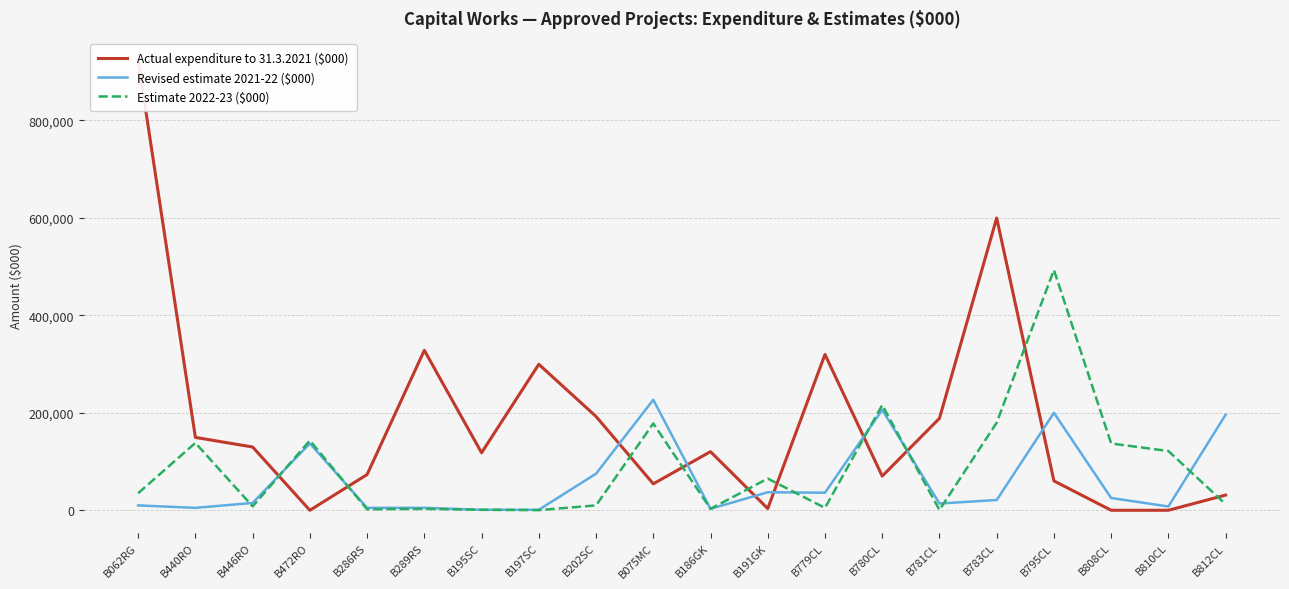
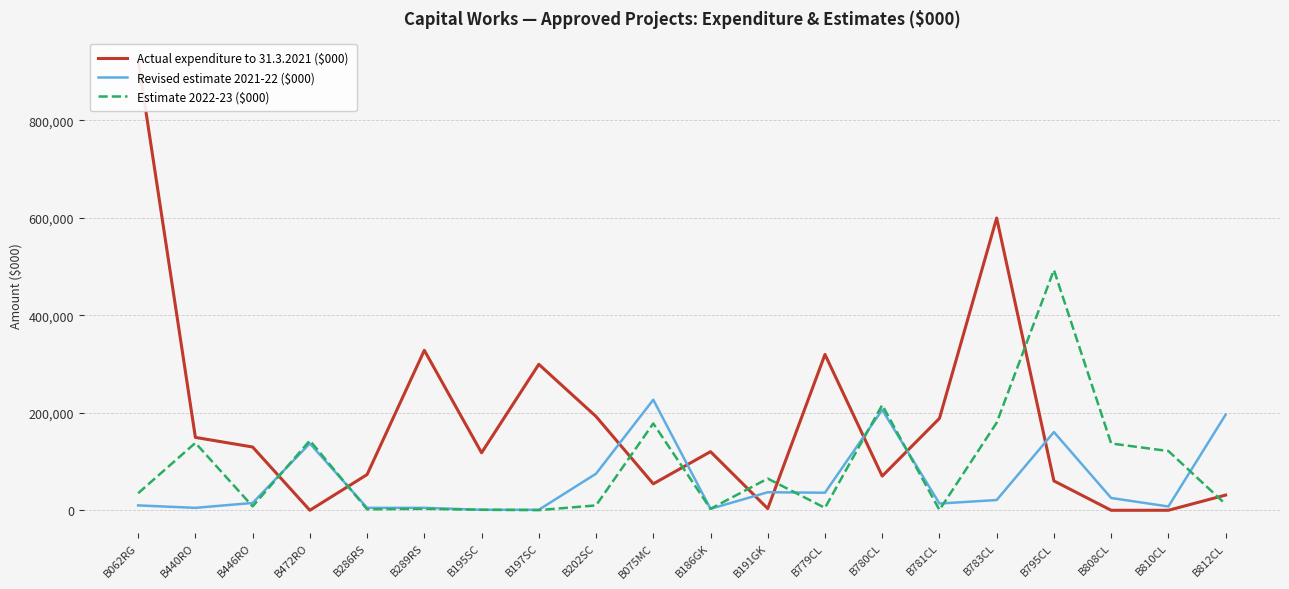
  {
    "Actual expenditure to 31.3.2021 ($000)": {
      "B440RO": "150,000",
      "B446RO": "130,000",
      "B472RO": "0",
      "B286RS": "70,000",
      "B289RS": "330,000",
      "B195SC": "120,000",
      "B197SC": "300,000",
      "B202SC": "190,000",
      "B075MC": "50,000",
      "B186GK": "120,000",
      "B191GK": "0",
      "B779CL": "320,000",
      "B780CL": "70,000",
      "B781CL": "190,000",
      "B783CL": "600,000",
      "B795CL": "60,000",
      "B808CL": "0",
      "B810CL": "0",
      "B812CL": "30,000"
    },
    "Revised estimate 2021-22 ($000)": {
      "B062RG": "10,000",
      "B440RO": "10,000",
      "B446RO": "20,000",
      "B472RO": "140,000",
      "B202SC": "80,000",
      "B075MC": "230,000",
      "B191GK": "40,000",
      "B779CL": "40,000",
      "B780CL": "210,000",
      "B781CL": "10,000",
      "B783CL": "20,000",
-     "B795CL": "200,000",
+     "B795CL": "160,000",
      "B808CL": "30,000",
      "B810CL": "10,000",
      "B812CL": "200,000"
    },
    "Estimate 2022-23 ($000)": {
      "B062RG": "40,000",
      "B440RO": "140,000",
      "B446RO": "10,000",
      "B472RO": "140,000",
      "B202SC": "10,000",
      "B075MC": "180,000",
      "B191GK": "70,000",
      "B779CL": "0",
      "B780CL": "220,000",
      "B781CL": "0",
      "B783CL": "180,000",
      "B795CL": "490,000",
      "B808CL": "140,000",
      "B810CL": "120,000",
      "B812CL": "10,000"
    }
  }
